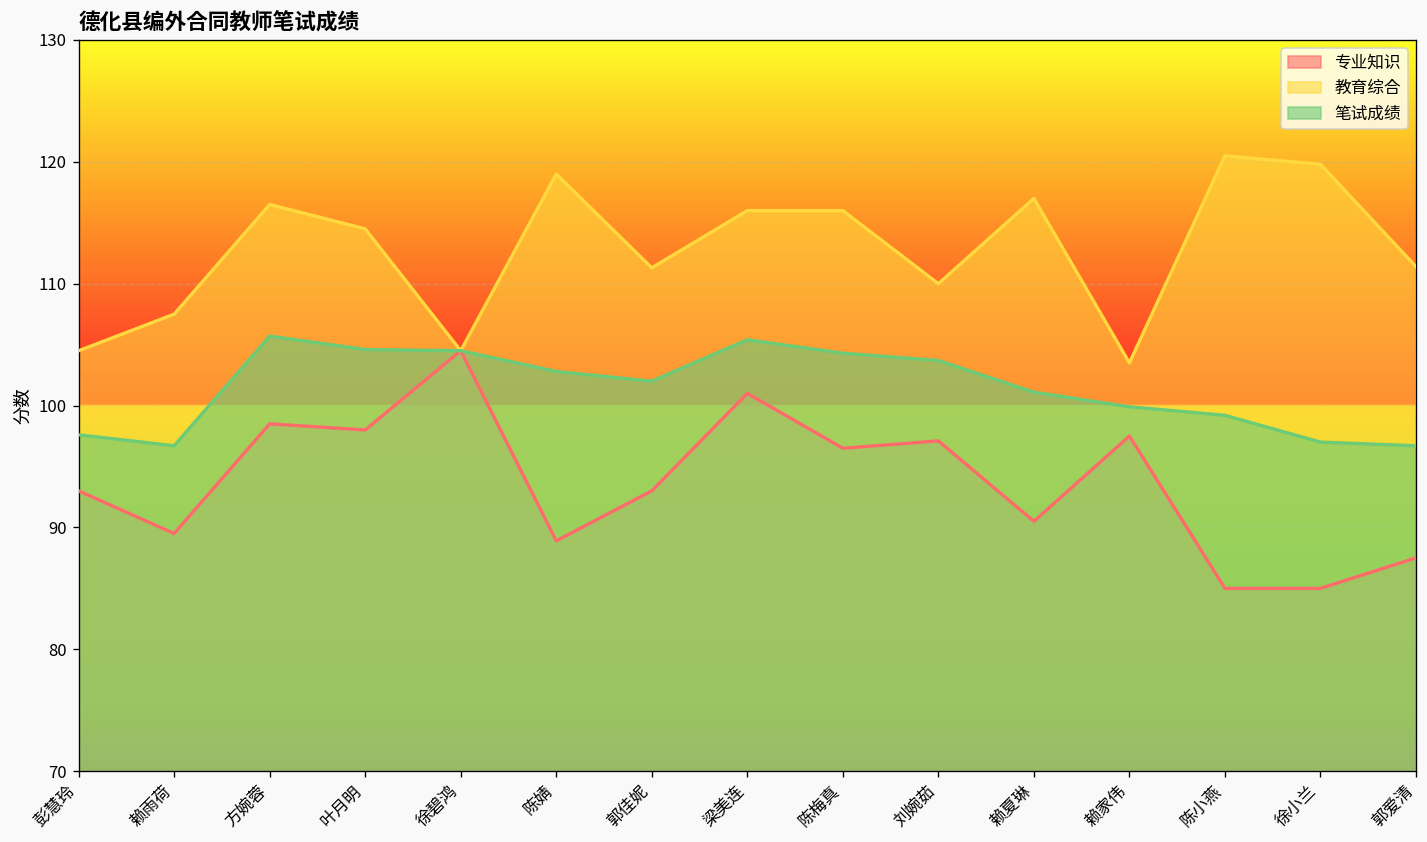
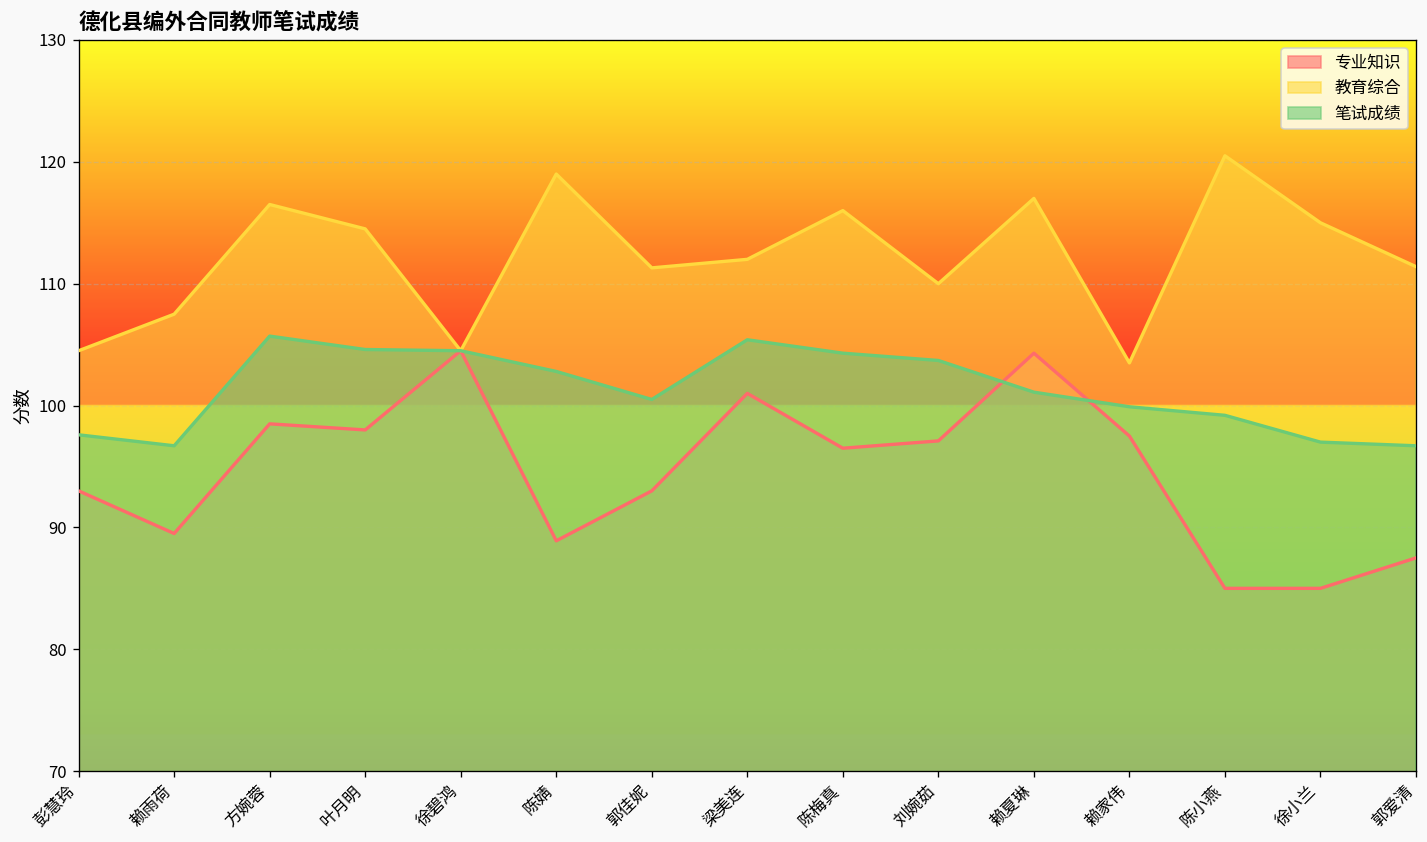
  {
    "专业知识": {
      "彭慧玲": 93.0,
      "赖雨荷": 89.5,
      "方婉蓉": 98.5,
      "叶月明": 98.0,
      "陈婧": 88.9,
      "郭佳妮": 93.0,
      "梁美连": 101.0,
      "陈梅真": 96.5,
      "刘婉茹": 97.1,
-     "赖夏琳": 90.5,
+     "赖夏琳": 104.3,
      "赖家伟": 97.5,
      "陈小燕": 85.0,
      "徐小兰": 85.0,
      "郭爱清": 87.5
    },
    "教育综合": {
      "彭慧玲": 104.5,
      "赖雨荷": 107.5,
      "方婉蓉": 116.5,
      "叶月明": 114.5,
      "陈婧": 119.0,
      "郭佳妮": 111.3,
-     "梁美连": 116,
+     "梁美连": 112,
      "陈梅真": 116.0,
      "刘婉茹": 110.0,
      "赖夏琳": 117.0,
      "赖家伟": 103.5,
      "陈小燕": 120.5,
-     "徐小兰": 119.8,
+     "徐小兰": 115.0,
      "郭爱清": 111.4
    },
    "笔试成绩": {
      "彭慧玲": 97.6,
      "赖雨荷": 96.7,
      "方婉蓉": 105.7,
      "叶月明": 104.6,
      "陈婧": 102.8,
-     "郭佳妮": 102.0,
+     "郭佳妮": 100.5,
      "梁美连": 105.4,
      "陈梅真": 104.3,
      "刘婉茹": 103.7,
      "赖夏琳": 101.1,
      "赖家伟": 99.9,
      "陈小燕": 99.2,
      "徐小兰": 97.0,
      "郭爱清": 96.7
    }
  }
